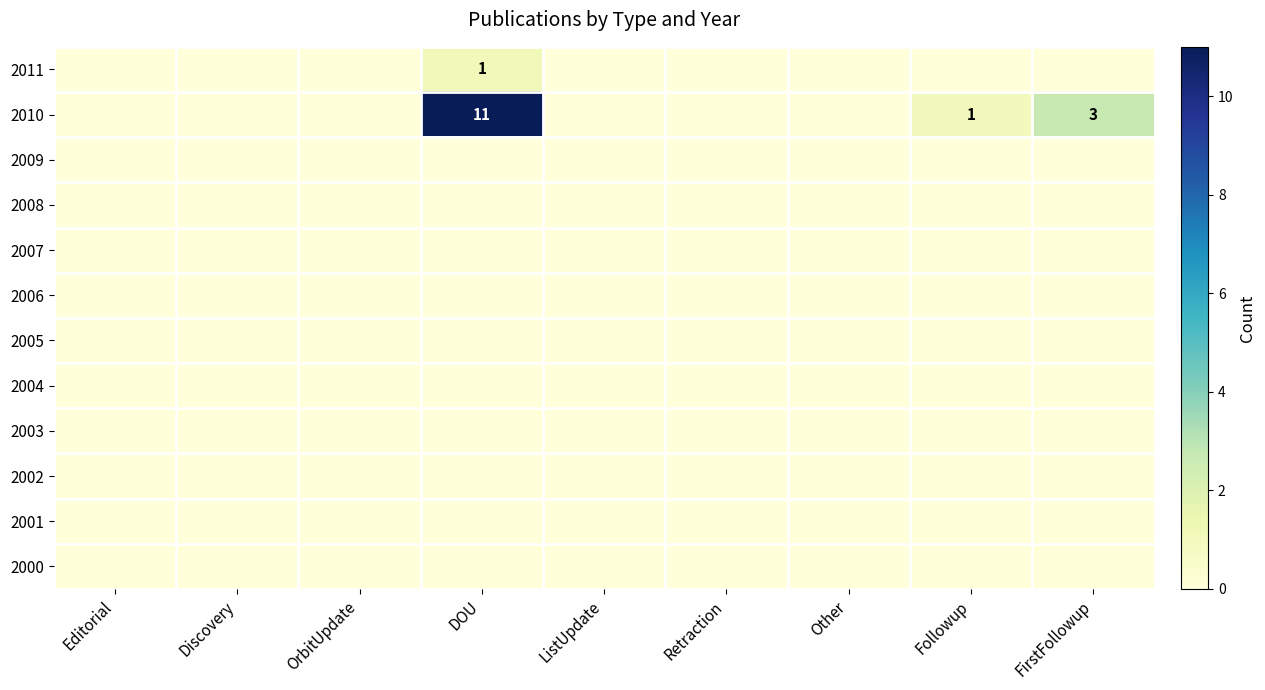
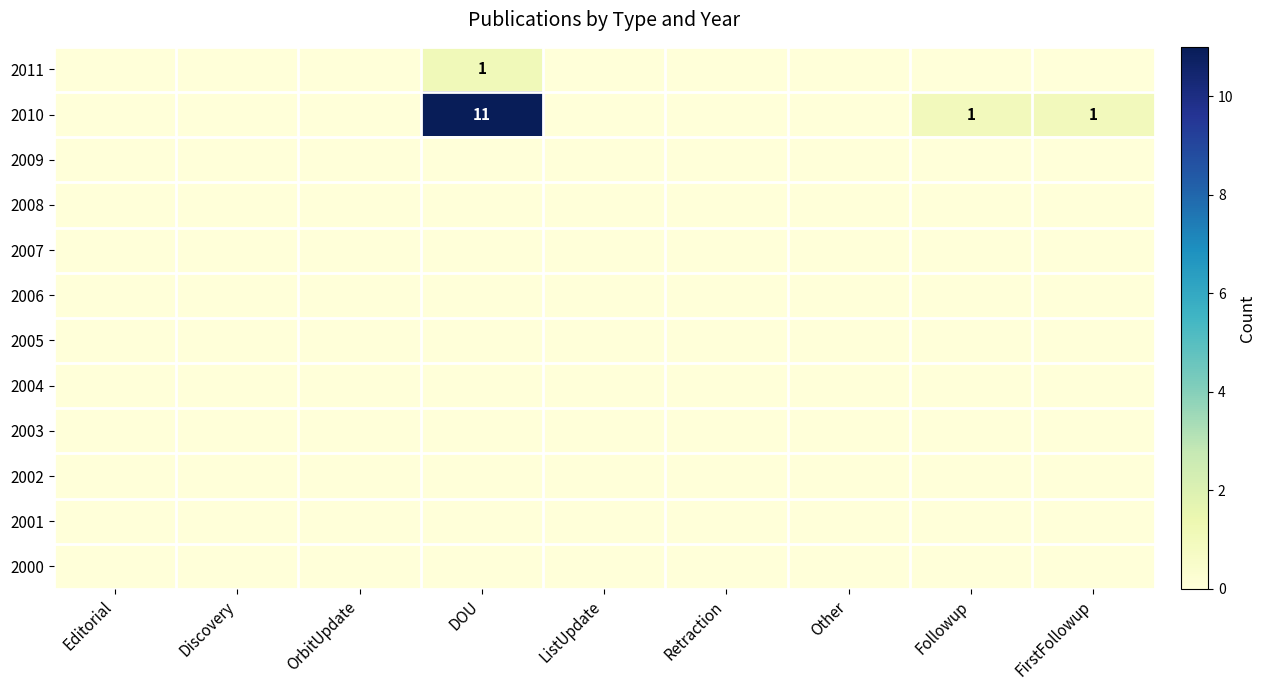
  {
    "2011": {
      "DOU": 1
    },
    "2010": {
      "DOU": 11,
      "Followup": 1,
-     "FirstFollowup": 3
+     "FirstFollowup": 1
    }
  }
